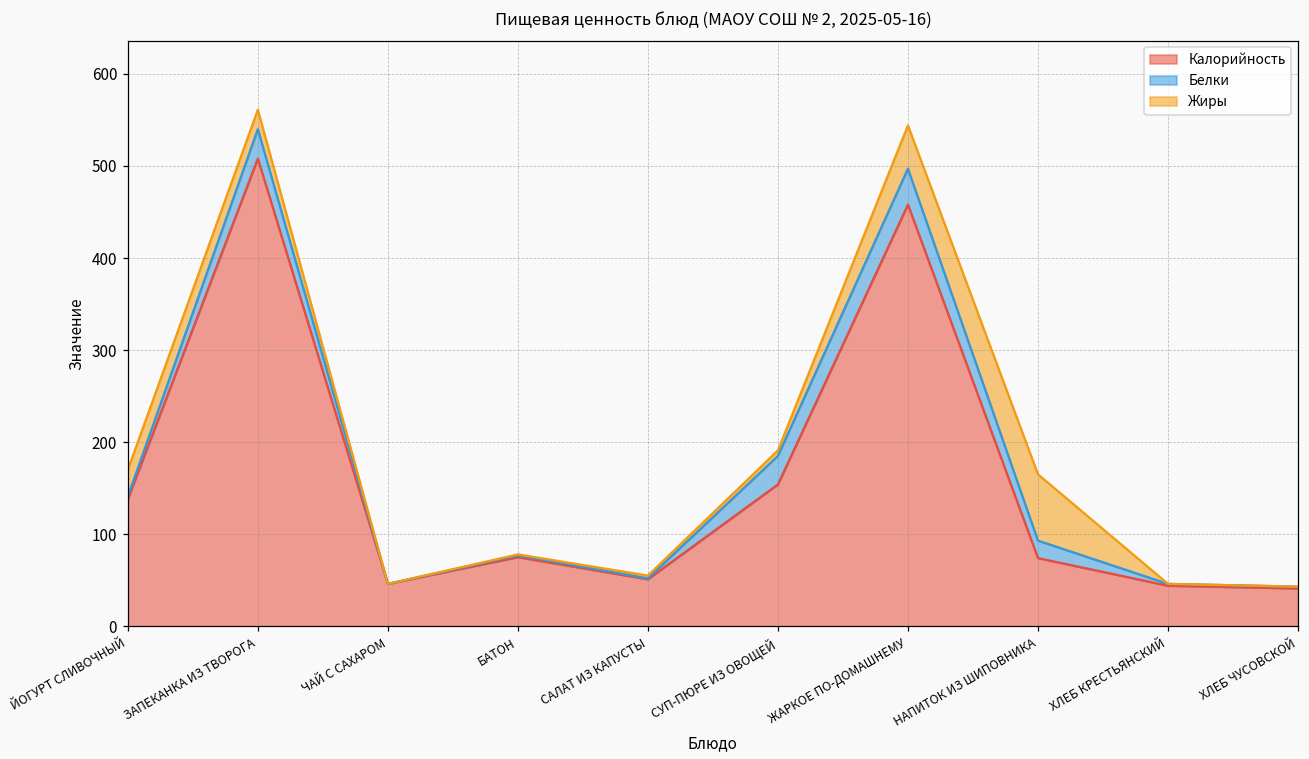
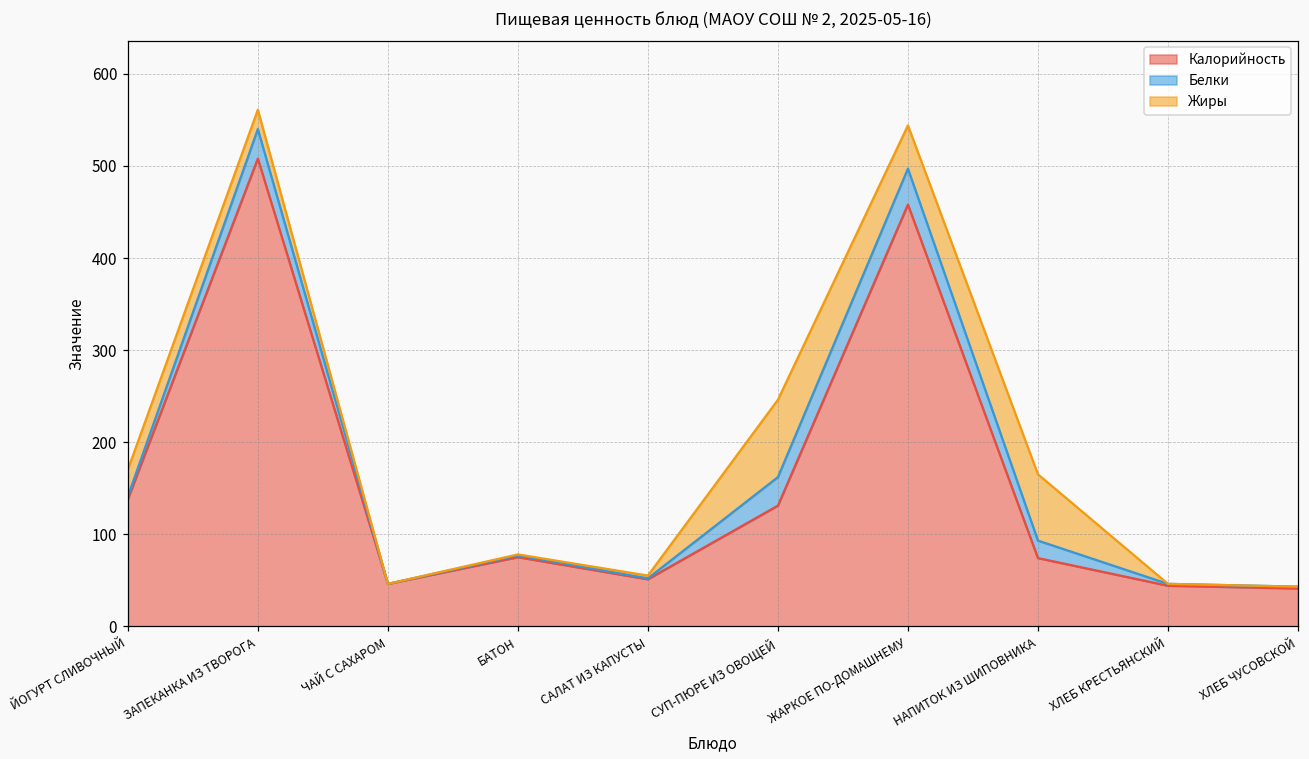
  {
    "Калорийность": {
      "ЗАПЕКАНКА ИЗ ТВОРОГА": 510,
-     "СУП-ПЮРЕ ИЗ ОВОЩЕЙ": 150,
+     "СУП-ПЮРЕ ИЗ ОВОЩЕЙ": 130,
      "ЖАРКОЕ ПО-ДОМАШНЕМУ": 460,
      "НАПИТОК ИЗ ШИПОВНИКА": 70
    },
    "Белки": {
      "ЗАПЕКАНКА ИЗ ТВОРОГА": 30,
      "СУП-ПЮРЕ ИЗ ОВОЩЕЙ": 30,
      "ЖАРКОЕ ПО-ДОМАШНЕМУ": 40,
      "НАПИТОК ИЗ ШИПОВНИКА": 20
    },
    "Жиры": {
      "ЙОГУРТ СЛИВОЧНЫЙ": 30,
      "ЗАПЕКАНКА ИЗ ТВОРОГА": 20,
-     "СУП-ПЮРЕ ИЗ ОВОЩЕЙ": 10,
+     "СУП-ПЮРЕ ИЗ ОВОЩЕЙ": 80,
      "ЖАРКОЕ ПО-ДОМАШНЕМУ": 50,
      "НАПИТОК ИЗ ШИПОВНИКА": 70
    }
  }
